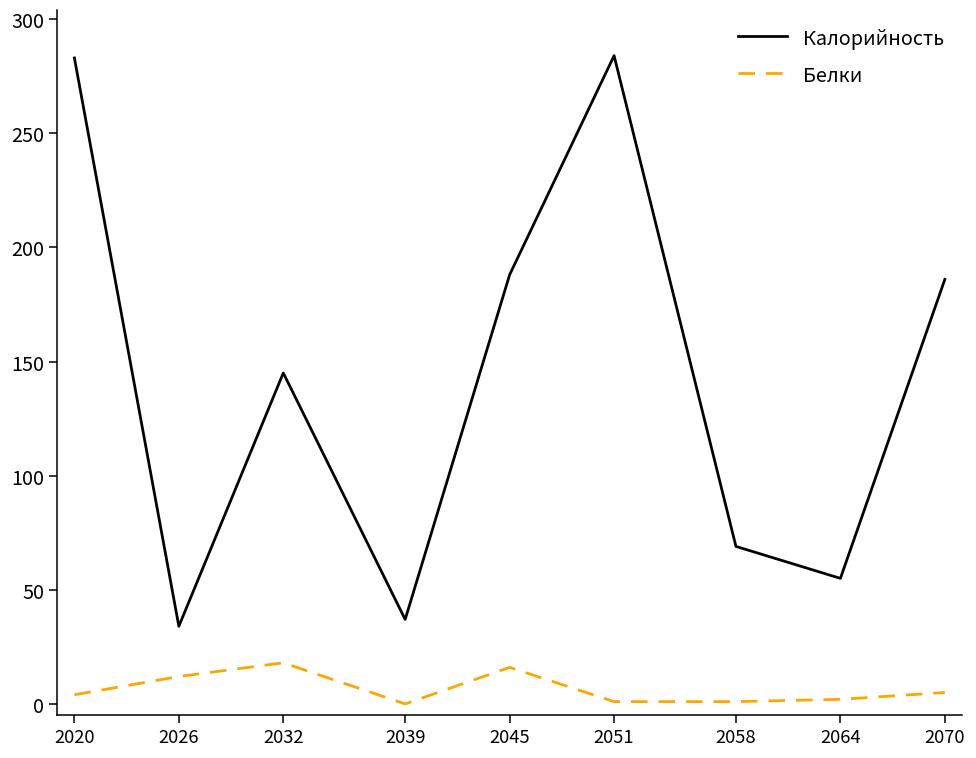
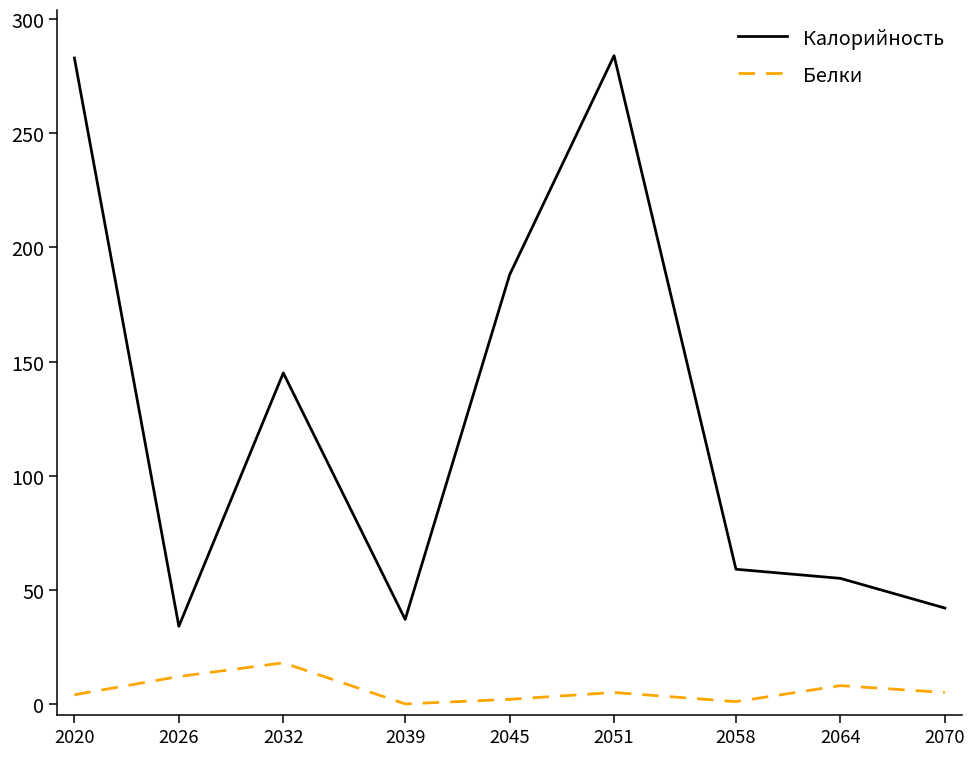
  {
    "Калорийность": {
      "2020": 283,
      "2026": 34,
      "2032": 145,
      "2039": 37,
      "2045": 188,
      "2051": 284,
-     "2058": 69,
+     "2058": 59,
      "2064": 55,
-     "2070": 186
+     "2070": 42
    },
    "Белки": {
      "2020": 4,
      "2026": 12,
      "2032": 18,
      "2039": 0,
-     "2045": 16,
-     "2051": 1,
+     "2045": 2,
+     "2051": 5,
      "2058": 1,
-     "2064": 2,
+     "2064": 8,
      "2070": 5
    }
  }
